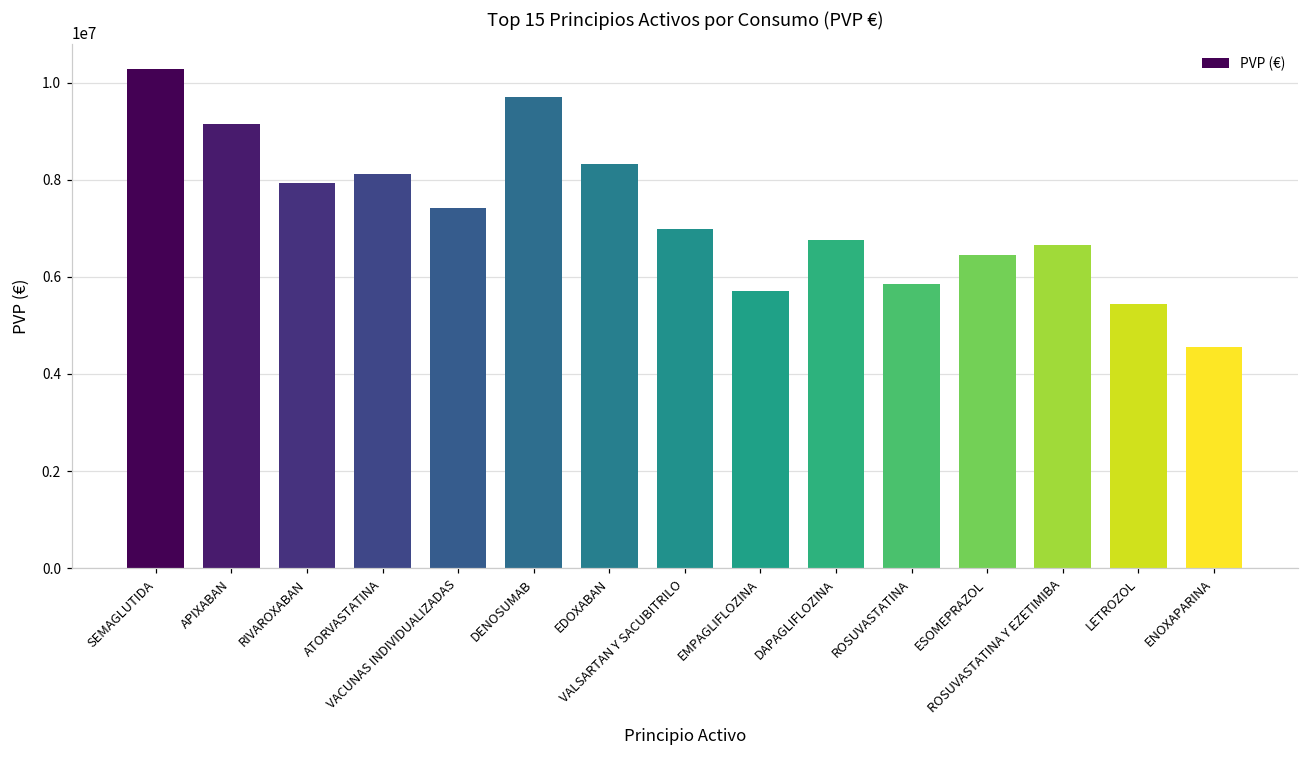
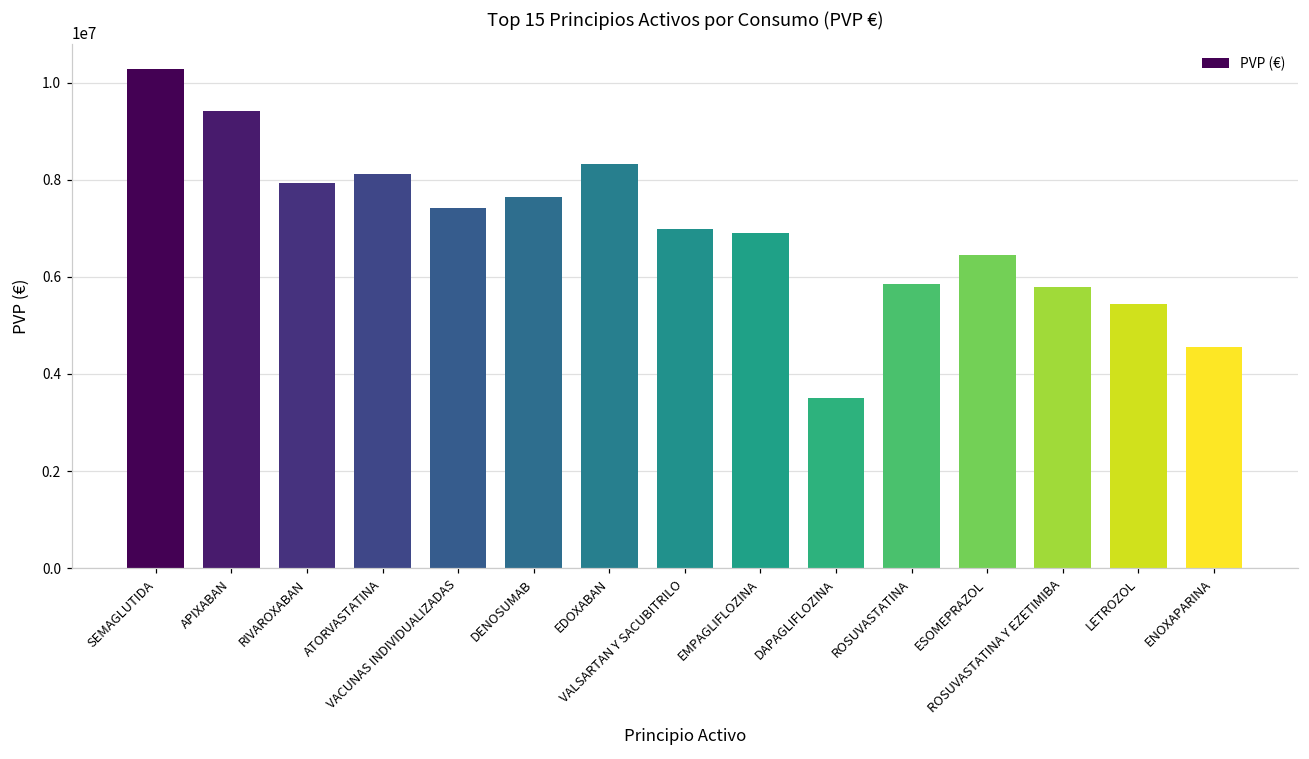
  {
    "SEMAGLUTIDA": 10300000,
-   "APIXABAN": 9100000,
+   "APIXABAN": 9400000,
    "RIVAROXABAN": 7900000,
    "ATORVASTATINA": 8100000,
    "VACUNAS INDIVIDUALIZADAS": 7400000,
-   "DENOSUMAB": 9700000,
+   "DENOSUMAB": 7700000,
    "EDOXABAN": 8300000,
    "VALSARTAN Y SACUBITRILO": 7000000,
-   "EMPAGLIFLOZINA": 5700000,
-   "DAPAGLIFLOZINA": 6800000,
+   "EMPAGLIFLOZINA": 6900000,
+   "DAPAGLIFLOZINA": 3500000,
    "ROSUVASTATINA": 5900000,
    "ESOMEPRAZOL": 6500000,
-   "ROSUVASTATINA Y EZETIMIBA": 6700000,
+   "ROSUVASTATINA Y EZETIMIBA": 5800000,
    "LETROZOL": 5400000,
    "ENOXAPARINA": 4600000
  }
